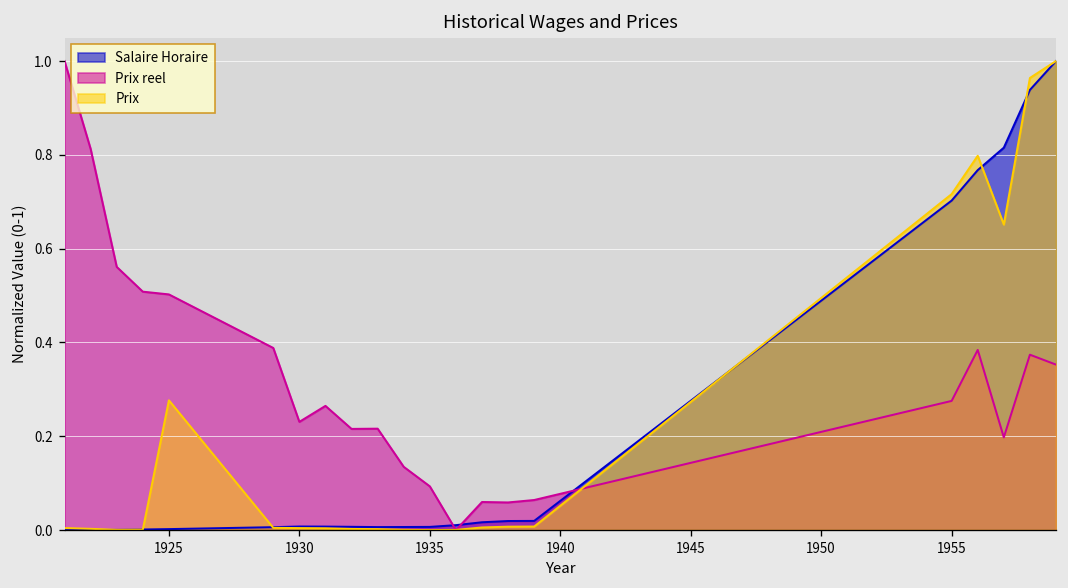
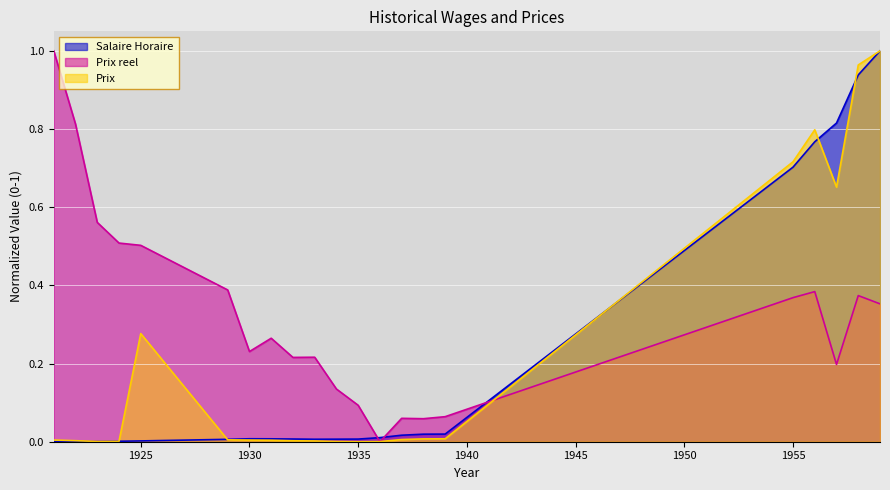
  {
    "Salaire Horaire": {
      "1925": 0.00,
      "1935": 0.01,
      "1955": 0.70
    },
    "Prix reel": {
      "1925": 0.50,
      "1930": 0.23,
      "1935": 0.09,
-     "1955": 0.28
+     "1955": 0.37
    },
    "Prix": {
      "1925": 0.28,
      "1935": 0.00,
      "1955": 0.72
    }
  }
